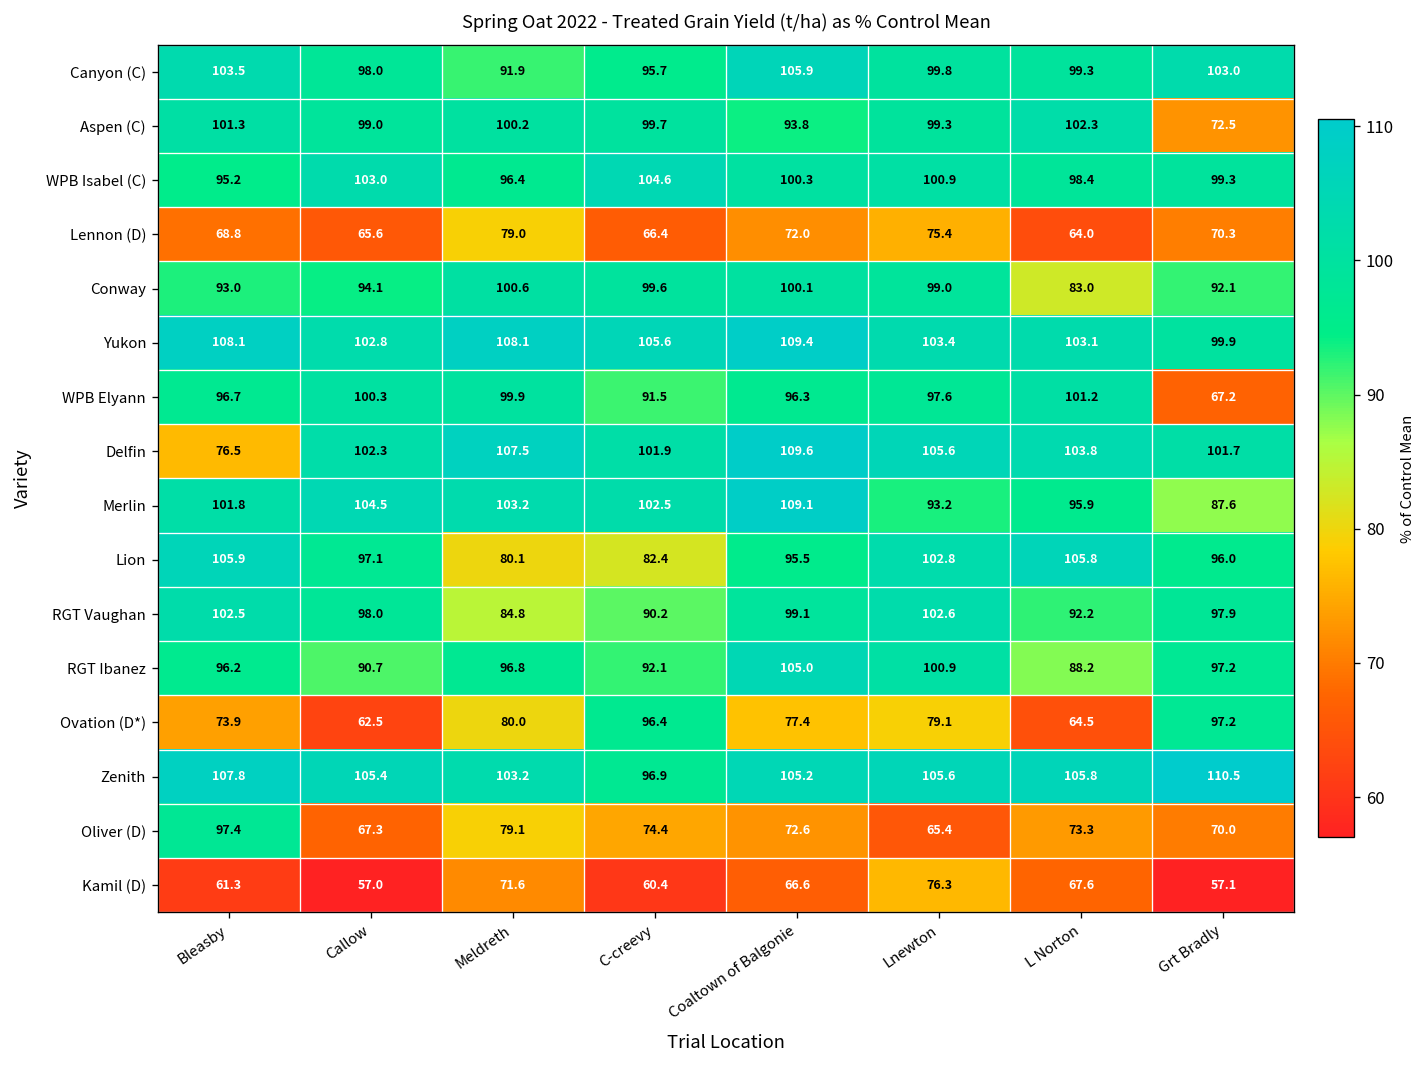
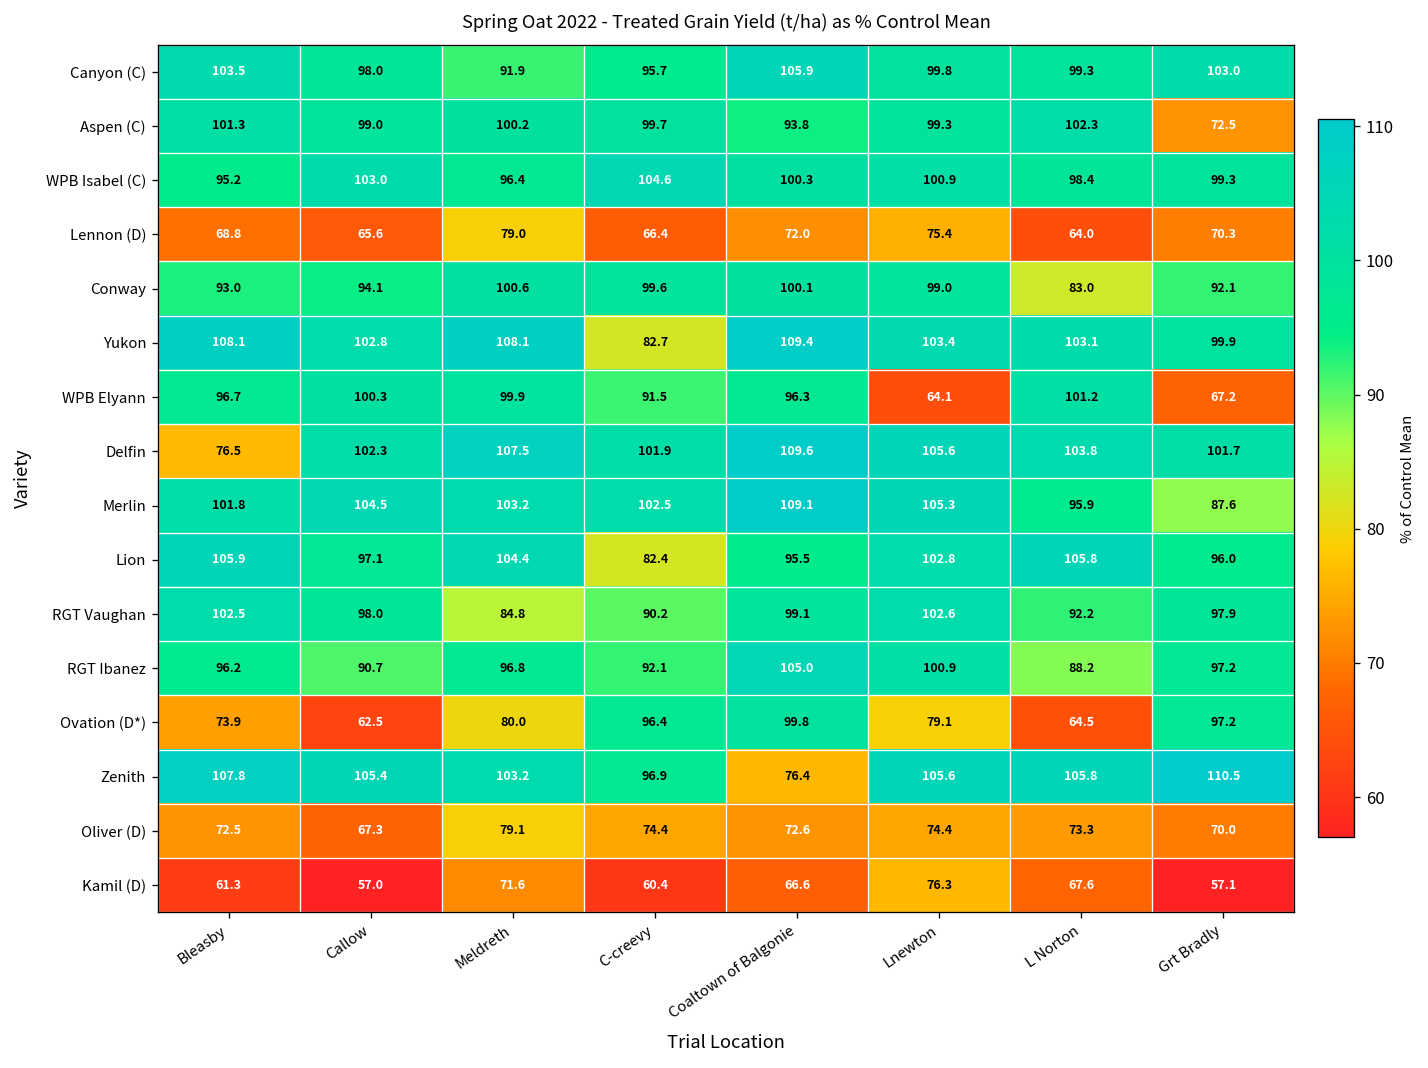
  {
    "Canyon (C)": {
      "Bleasby": 103.5,
      "Callow": 98.0,
      "Meldreth": 91.9,
      "C-creevy": 95.7,
      "Coaltown of Balgonie": 105.9,
      "Lnewton": 99.8,
      "L Norton": 99.3,
      "Grt Bradly": 103.0
    },
    "Aspen (C)": {
      "Bleasby": 101.3,
      "Callow": 99.0,
      "Meldreth": 100.2,
      "C-creevy": 99.7,
      "Coaltown of Balgonie": 93.8,
      "Lnewton": 99.3,
      "L Norton": 102.3,
      "Grt Bradly": 72.5
    },
    "WPB Isabel (C)": {
      "Bleasby": 95.2,
      "Callow": 103.0,
      "Meldreth": 96.4,
      "C-creevy": 104.6,
      "Coaltown of Balgonie": 100.3,
      "Lnewton": 100.9,
      "L Norton": 98.4,
      "Grt Bradly": 99.3
    },
    "Lennon (D)": {
      "Bleasby": 68.8,
      "Callow": 65.6,
      "Meldreth": 79.0,
      "C-creevy": 66.4,
      "Coaltown of Balgonie": 72.0,
      "Lnewton": 75.4,
      "L Norton": 64.0,
      "Grt Bradly": 70.3
    },
    "Conway": {
      "Bleasby": 93.0,
      "Callow": 94.1,
      "Meldreth": 100.6,
      "C-creevy": 99.6,
      "Coaltown of Balgonie": 100.1,
      "Lnewton": 99.0,
      "L Norton": 83.0,
      "Grt Bradly": 92.1
    },
    "Yukon": {
      "Bleasby": 108.1,
      "Callow": 102.8,
      "Meldreth": 108.1,
-     "C-creevy": 105.6,
+     "C-creevy": 82.7,
      "Coaltown of Balgonie": 109.4,
      "Lnewton": 103.4,
      "L Norton": 103.1,
      "Grt Bradly": 99.9
    },
    "WPB Elyann": {
      "Bleasby": 96.7,
      "Callow": 100.3,
      "Meldreth": 99.9,
      "C-creevy": 91.5,
      "Coaltown of Balgonie": 96.3,
-     "Lnewton": 97.6,
+     "Lnewton": 64.1,
      "L Norton": 101.2,
      "Grt Bradly": 67.2
    },
    "Delfin": {
      "Bleasby": 76.5,
      "Callow": 102.3,
      "Meldreth": 107.5,
      "C-creevy": 101.9,
      "Coaltown of Balgonie": 109.6,
      "Lnewton": 105.6,
      "L Norton": 103.8,
      "Grt Bradly": 101.7
    },
    "Merlin": {
      "Bleasby": 101.8,
      "Callow": 104.5,
      "Meldreth": 103.2,
      "C-creevy": 102.5,
      "Coaltown of Balgonie": 109.1,
-     "Lnewton": 93.2,
+     "Lnewton": 105.3,
      "L Norton": 95.9,
      "Grt Bradly": 87.6
    },
    "Lion": {
      "Bleasby": 105.9,
      "Callow": 97.1,
-     "Meldreth": 80.1,
+     "Meldreth": 104.4,
      "C-creevy": 82.4,
      "Coaltown of Balgonie": 95.5,
      "Lnewton": 102.8,
      "L Norton": 105.8,
      "Grt Bradly": 96.0
    },
    "RGT Vaughan": {
      "Bleasby": 102.5,
      "Callow": 98.0,
      "Meldreth": 84.8,
      "C-creevy": 90.2,
      "Coaltown of Balgonie": 99.1,
      "Lnewton": 102.6,
      "L Norton": 92.2,
      "Grt Bradly": 97.9
    },
    "RGT Ibanez": {
      "Bleasby": 96.2,
      "Callow": 90.7,
      "Meldreth": 96.8,
      "C-creevy": 92.1,
      "Coaltown of Balgonie": 105.0,
      "Lnewton": 100.9,
      "L Norton": 88.2,
      "Grt Bradly": 97.2
    },
    "Ovation (D*)": {
      "Bleasby": 73.9,
      "Callow": 62.5,
      "Meldreth": 80.0,
      "C-creevy": 96.4,
-     "Coaltown of Balgonie": 77.4,
+     "Coaltown of Balgonie": 99.8,
      "Lnewton": 79.1,
      "L Norton": 64.5,
      "Grt Bradly": 97.2
    },
    "Zenith": {
      "Bleasby": 107.8,
      "Callow": 105.4,
      "Meldreth": 103.2,
      "C-creevy": 96.9,
-     "Coaltown of Balgonie": 105.2,
+     "Coaltown of Balgonie": 76.4,
      "Lnewton": 105.6,
      "L Norton": 105.8,
      "Grt Bradly": 110.5
    },
    "Oliver (D)": {
-     "Bleasby": 97.4,
+     "Bleasby": 72.5,
      "Callow": 67.3,
      "Meldreth": 79.1,
      "C-creevy": 74.4,
      "Coaltown of Balgonie": 72.6,
-     "Lnewton": 65.4,
+     "Lnewton": 74.4,
      "L Norton": 73.3,
      "Grt Bradly": 70.0
    },
    "Kamil (D)": {
      "Bleasby": 61.3,
      "Callow": 57.0,
      "Meldreth": 71.6,
      "C-creevy": 60.4,
      "Coaltown of Balgonie": 66.6,
      "Lnewton": 76.3,
      "L Norton": 67.6,
      "Grt Bradly": 57.1
    }
  }
